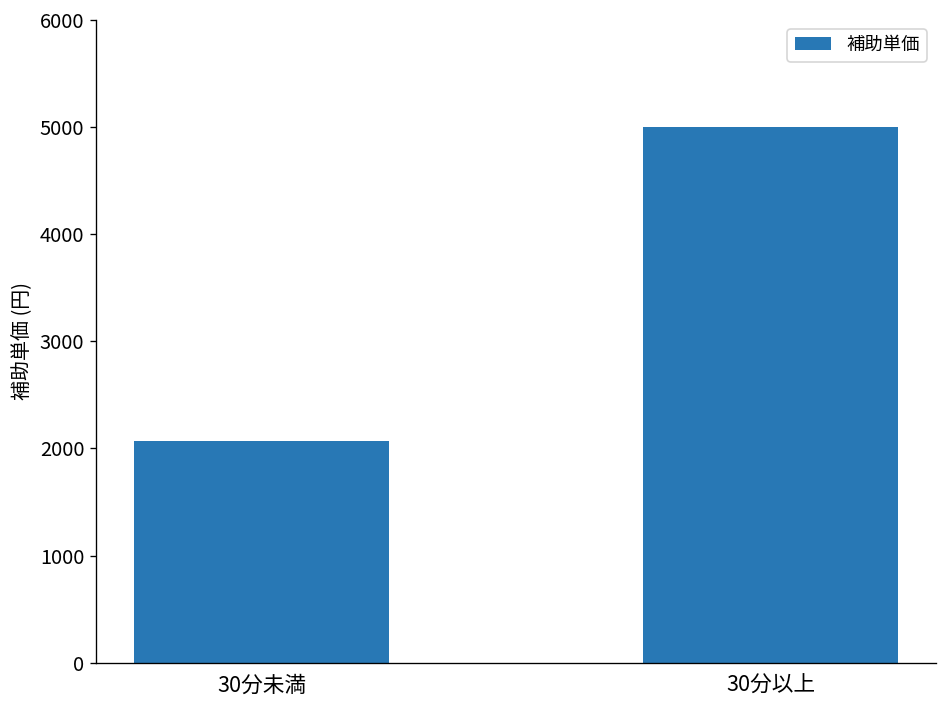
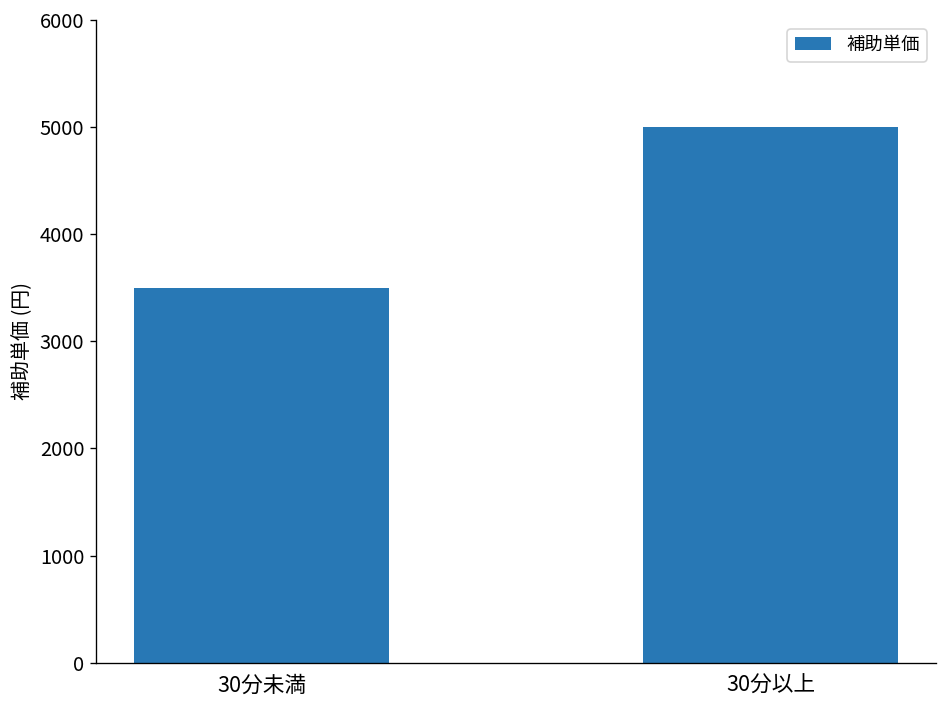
  {
-   "30分未満": 2100,
+   "30分未満": 3500,
    "30分以上": 5000
  }
